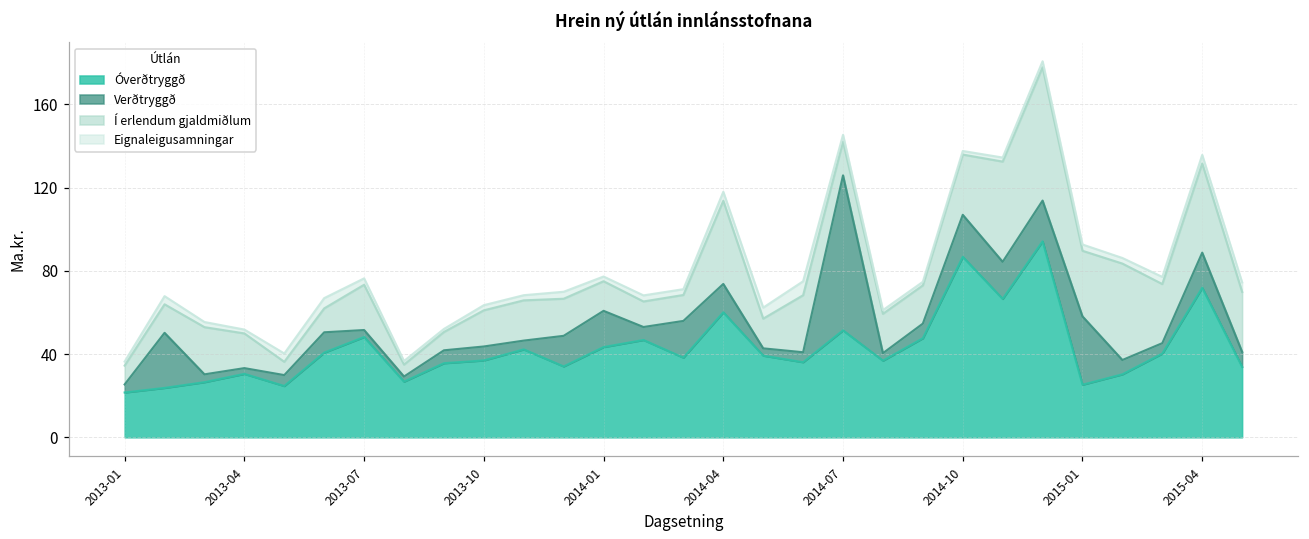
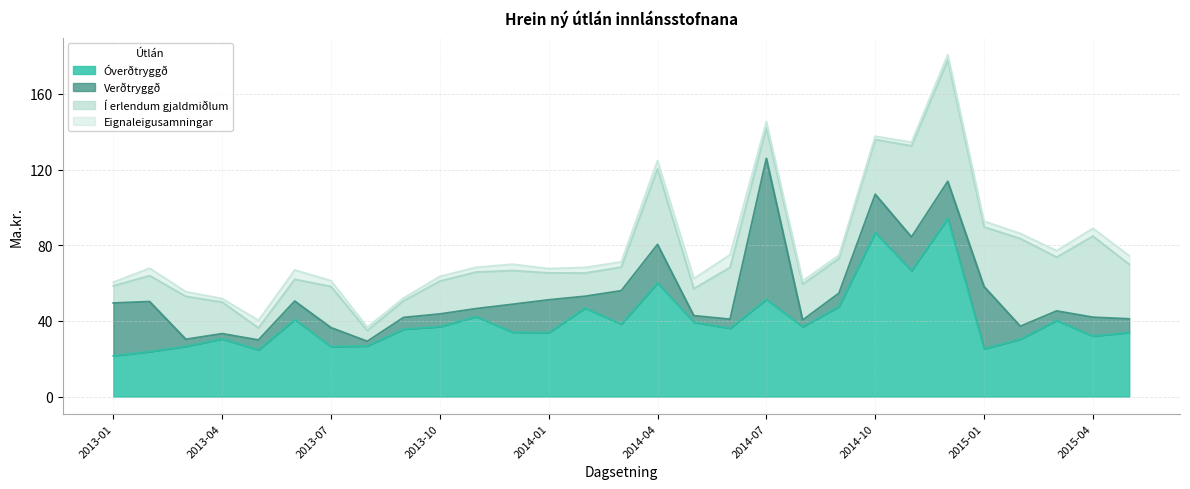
  {
    "Óverðtryggð": {
      "2013-01": 22,
      "2013-04": 31,
-     "2013-07": 48,
+     "2013-07": 26,
      "2013-10": 37,
-     "2014-01": 43,
+     "2014-01": 34,
      "2014-04": 60,
      "2014-07": 51,
      "2014-10": 87,
      "2015-01": 25,
-     "2015-04": 72
+     "2015-04": 32
    },
    "Verðtryggð": {
-     "2013-01": 4,
+     "2013-01": 28,
      "2013-04": 3,
-     "2013-07": 3,
+     "2013-07": 10,
      "2013-10": 7,
      "2014-01": 17,
-     "2014-04": 14,
+     "2014-04": 20,
      "2014-07": 75,
      "2014-10": 20,
      "2015-01": 33,
-     "2015-04": 17
+     "2015-04": 10
    }
  }
